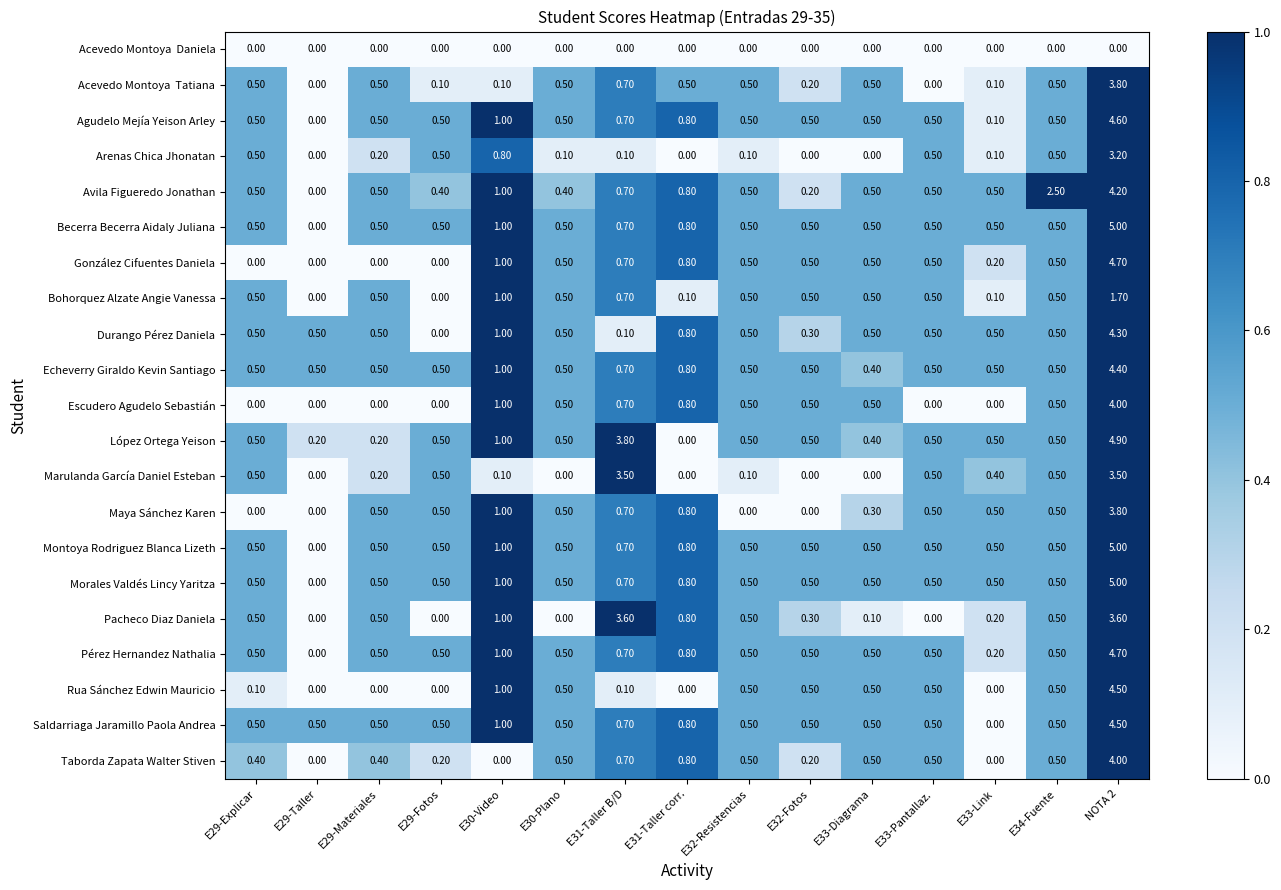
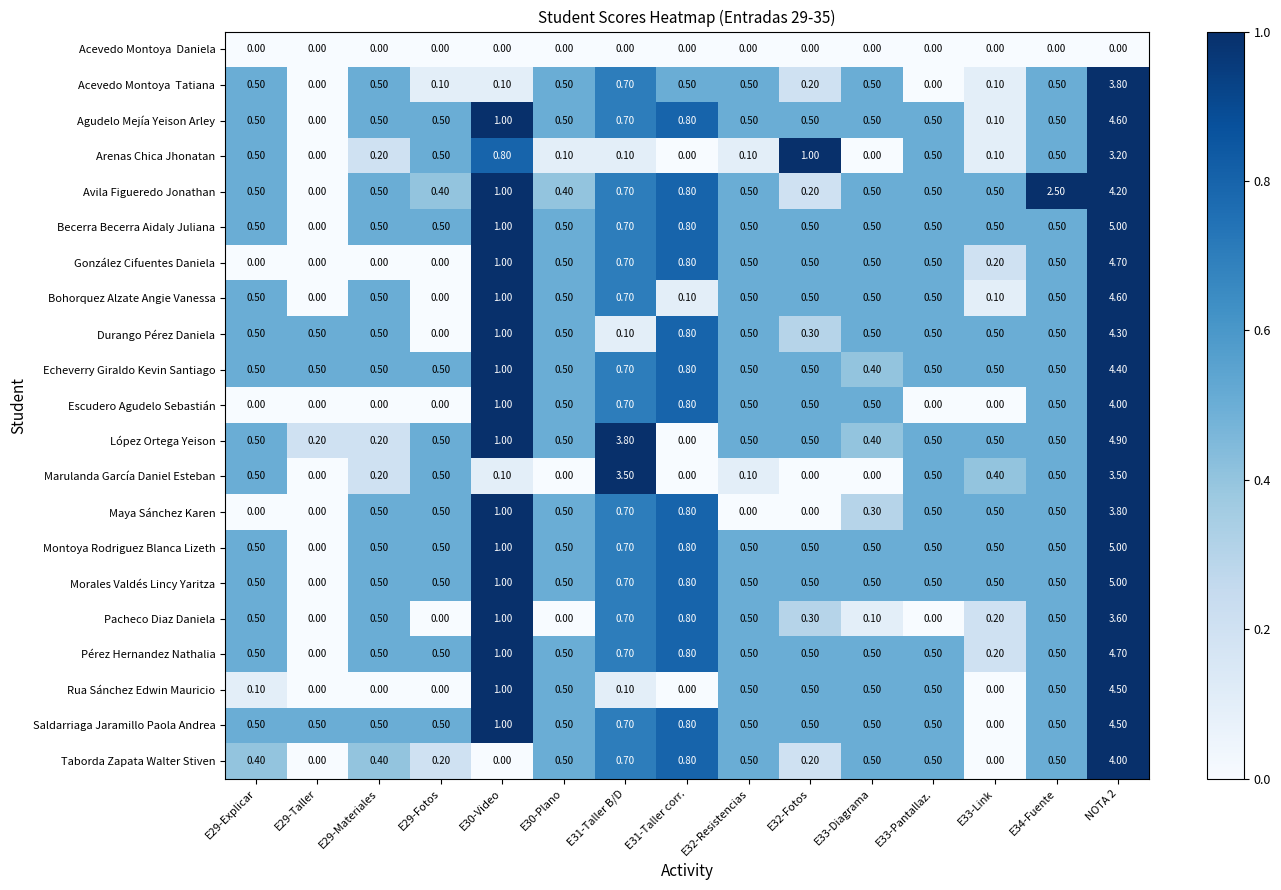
  {
    "Arenas Chica Jhonatan": {
      "E29-Explicar": 0.50,
      "E29-Taller": 0.00,
      "E29-Materiales": 0.20,
      "E29-Fotos": 0.50,
      "E30-Video": 0.80,
      "E30-Plano": 0.10,
      "E31-Taller B/D": 0.10,
      "E31-Taller corr.": 0.00,
      "E32-Resistencias": 0.10,
-     "E32-Fotos": 0.00,
+     "E32-Fotos": 1.00,
      "E33-Diagrama": 0.00,
      "E33-Pantallaz.": 0.50,
      "E33-Link": 0.10,
      "E34-Fuente": 0.50,
      "NOTA 2": 3.20
    },
    "Bohorquez Alzate Angie Vanessa": {
      "E29-Explicar": 0.50,
      "E29-Taller": 0.00,
      "E29-Materiales": 0.50,
      "E29-Fotos": 0.00,
      "E30-Video": 1.00,
      "E30-Plano": 0.50,
      "E31-Taller B/D": 0.70,
      "E31-Taller corr.": 0.10,
      "E32-Resistencias": 0.50,
      "E32-Fotos": 0.50,
      "E33-Diagrama": 0.50,
      "E33-Pantallaz.": 0.50,
      "E33-Link": 0.10,
      "E34-Fuente": 0.50,
-     "NOTA 2": 1.70
+     "NOTA 2": 4.60
    },
    "Pacheco Diaz Daniela": {
      "E29-Explicar": 0.50,
      "E29-Taller": 0.00,
      "E29-Materiales": 0.50,
      "E29-Fotos": 0.00,
      "E30-Video": 1.00,
      "E30-Plano": 0.00,
-     "E31-Taller B/D": 3.60,
+     "E31-Taller B/D": 0.70,
      "E31-Taller corr.": 0.80,
      "E32-Resistencias": 0.50,
      "E32-Fotos": 0.30,
      "E33-Diagrama": 0.10,
      "E33-Pantallaz.": 0.00,
      "E33-Link": 0.20,
      "E34-Fuente": 0.50,
      "NOTA 2": 3.60
    }
  }
